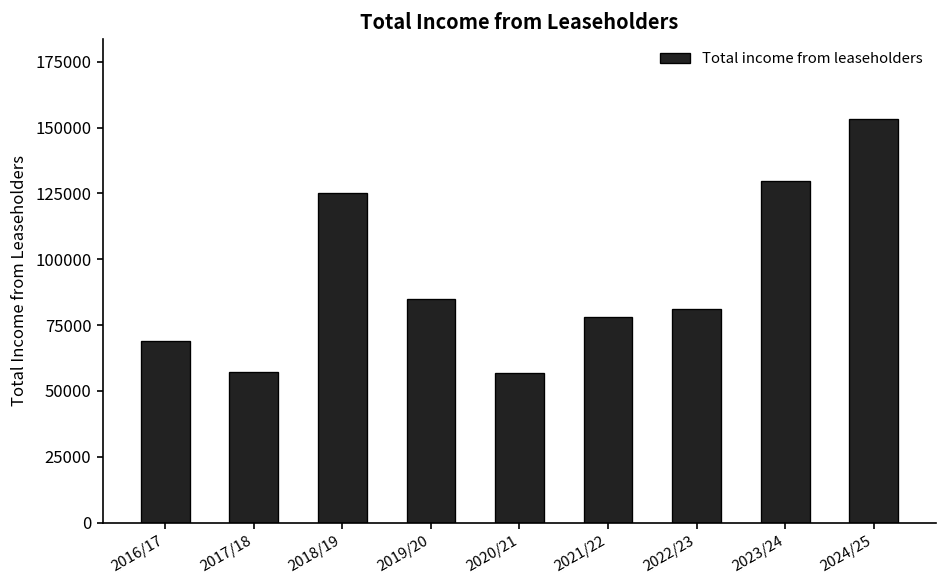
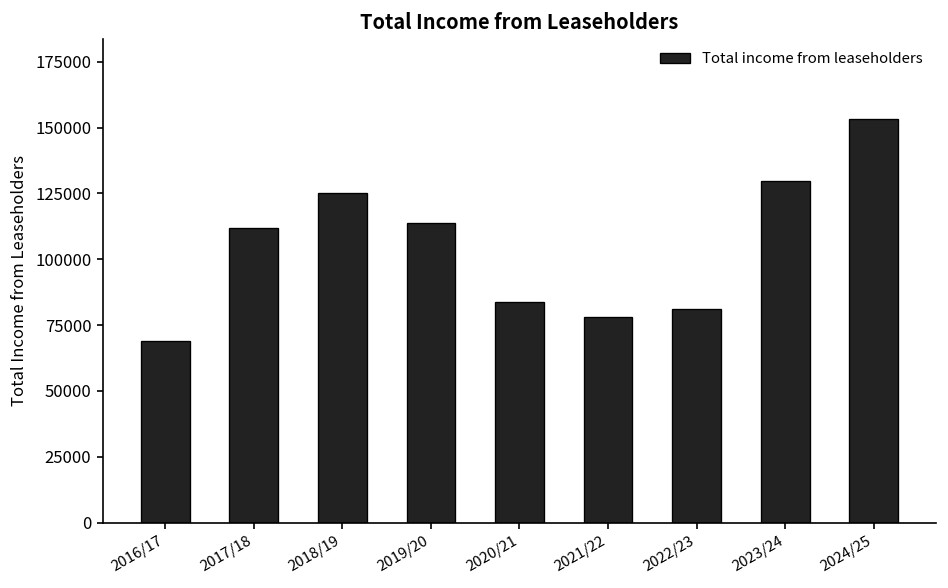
  {
    "2016/17": 69000,
-   "2017/18": 57000,
+   "2017/18": 112000,
    "2018/19": 125000,
-   "2019/20": 85000,
-   "2020/21": 57000,
+   "2019/20": 114000,
+   "2020/21": 84000,
    "2021/22": 78000,
    "2022/23": 81000,
    "2023/24": 130000,
    "2024/25": 153000
  }
